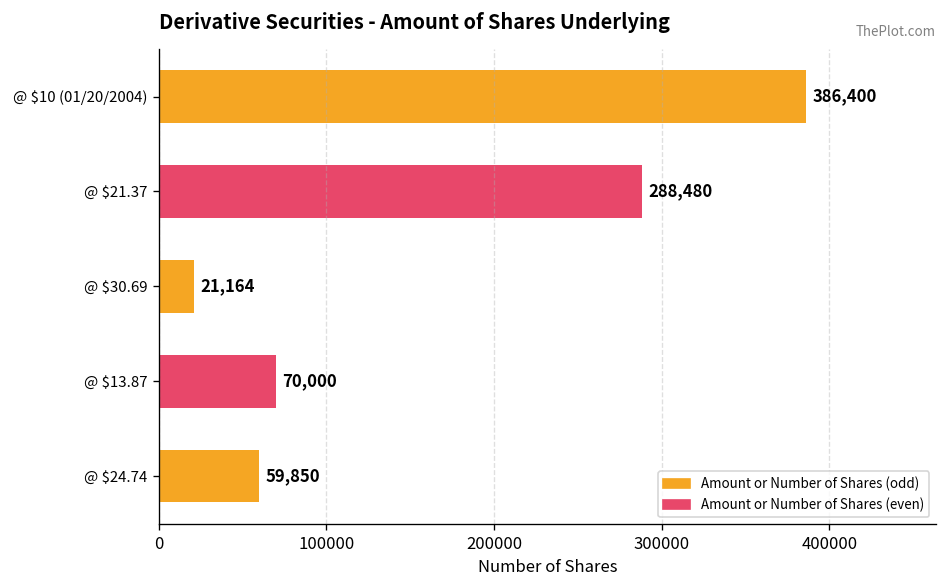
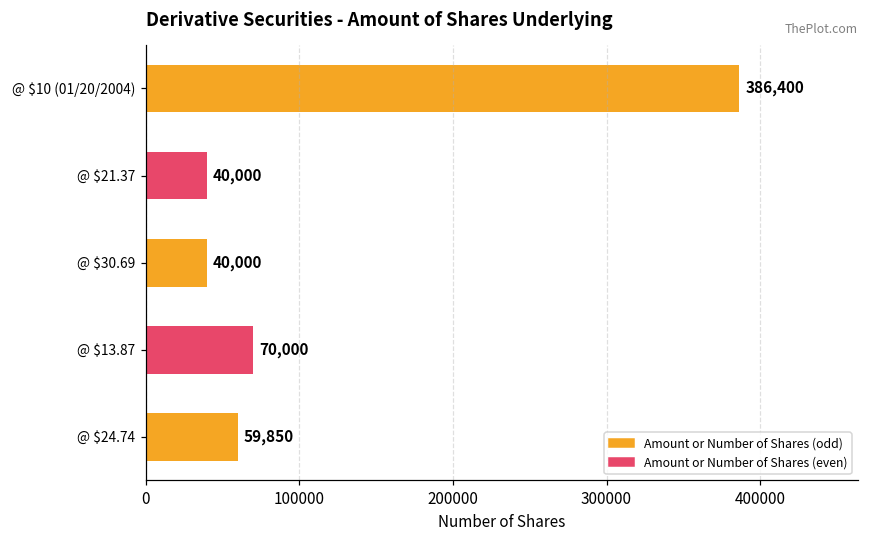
  {
    "@ $10 (01/20/2004)": "386,400",
-   "@ $21.37": "288,480",
-   "@ $30.69": "21,164",
+   "@ $21.37": "40,000",
+   "@ $30.69": "40,000",
    "@ $13.87": "70,000",
    "@ $24.74": "59,850"
  }
